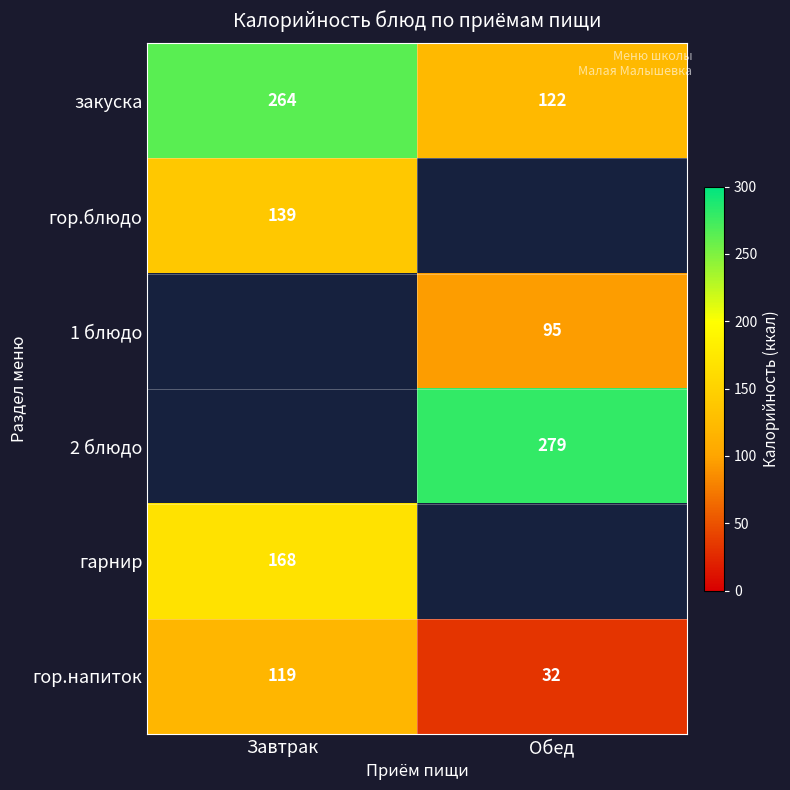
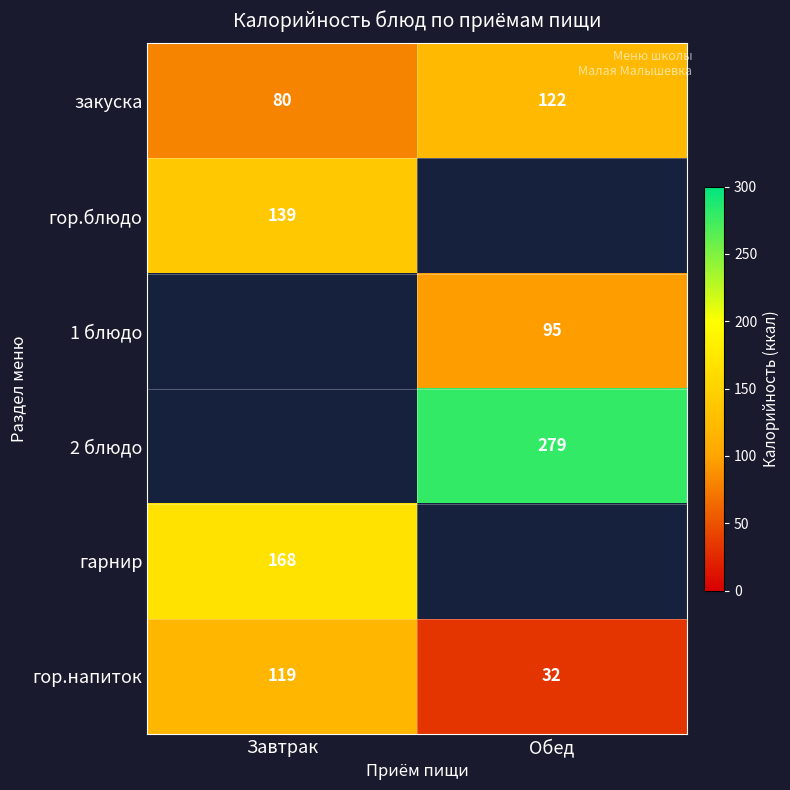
  {
    "закуска": {
-     "Завтрак": 264
+     "Завтрак": 80
    },
    "гор.блюдо": {
      "Завтрак": 139
    },
    "1 блюдо": {
      "Обед": 95
    },
    "2 блюдо": {
      "Обед": 279
    },
    "гарнир": {
      "Завтрак": 168
    },
    "гор.напиток": {
      "Завтрак": 119,
      "Обед": 32
    }
  }
